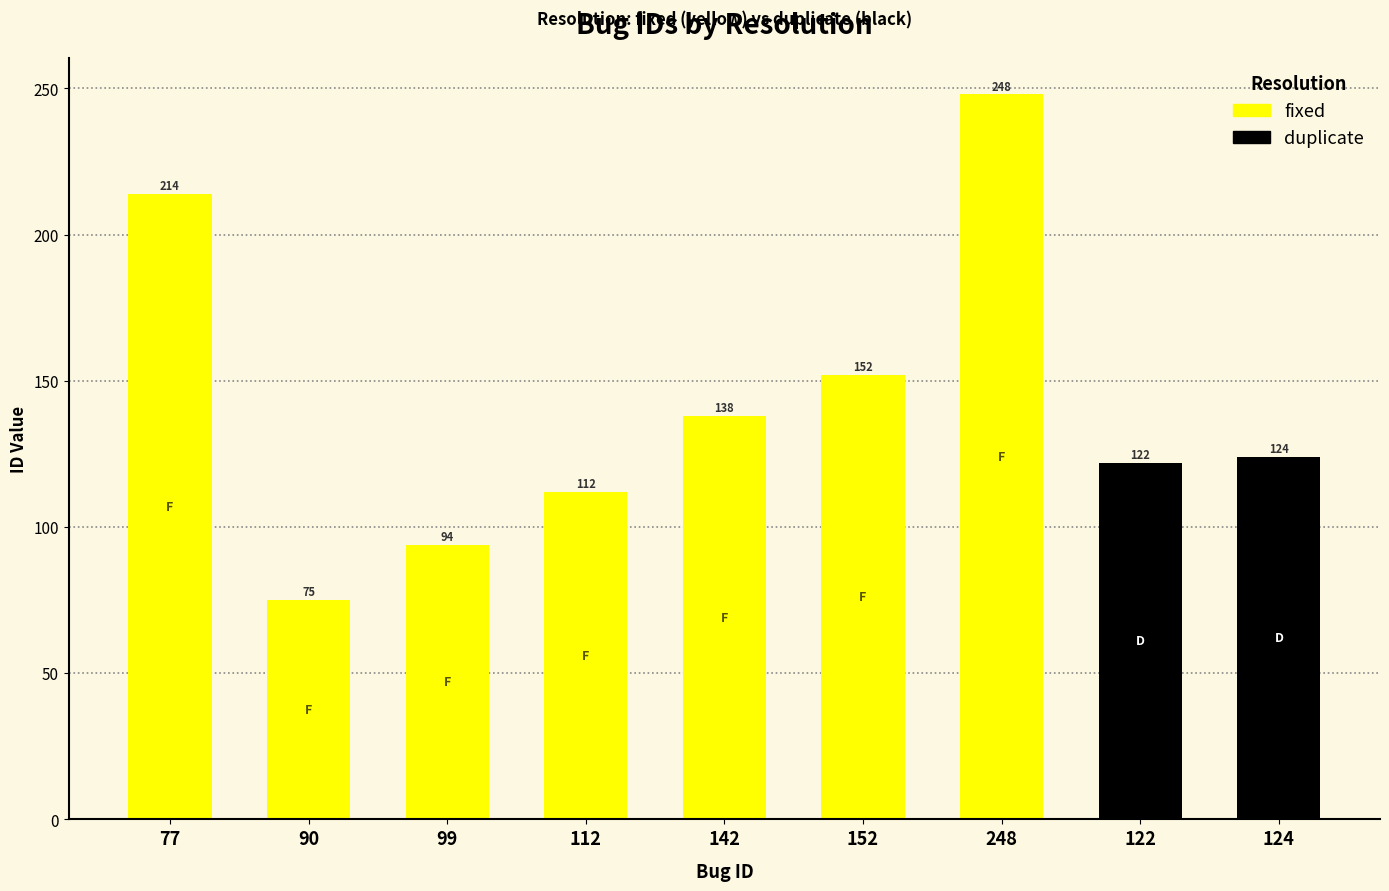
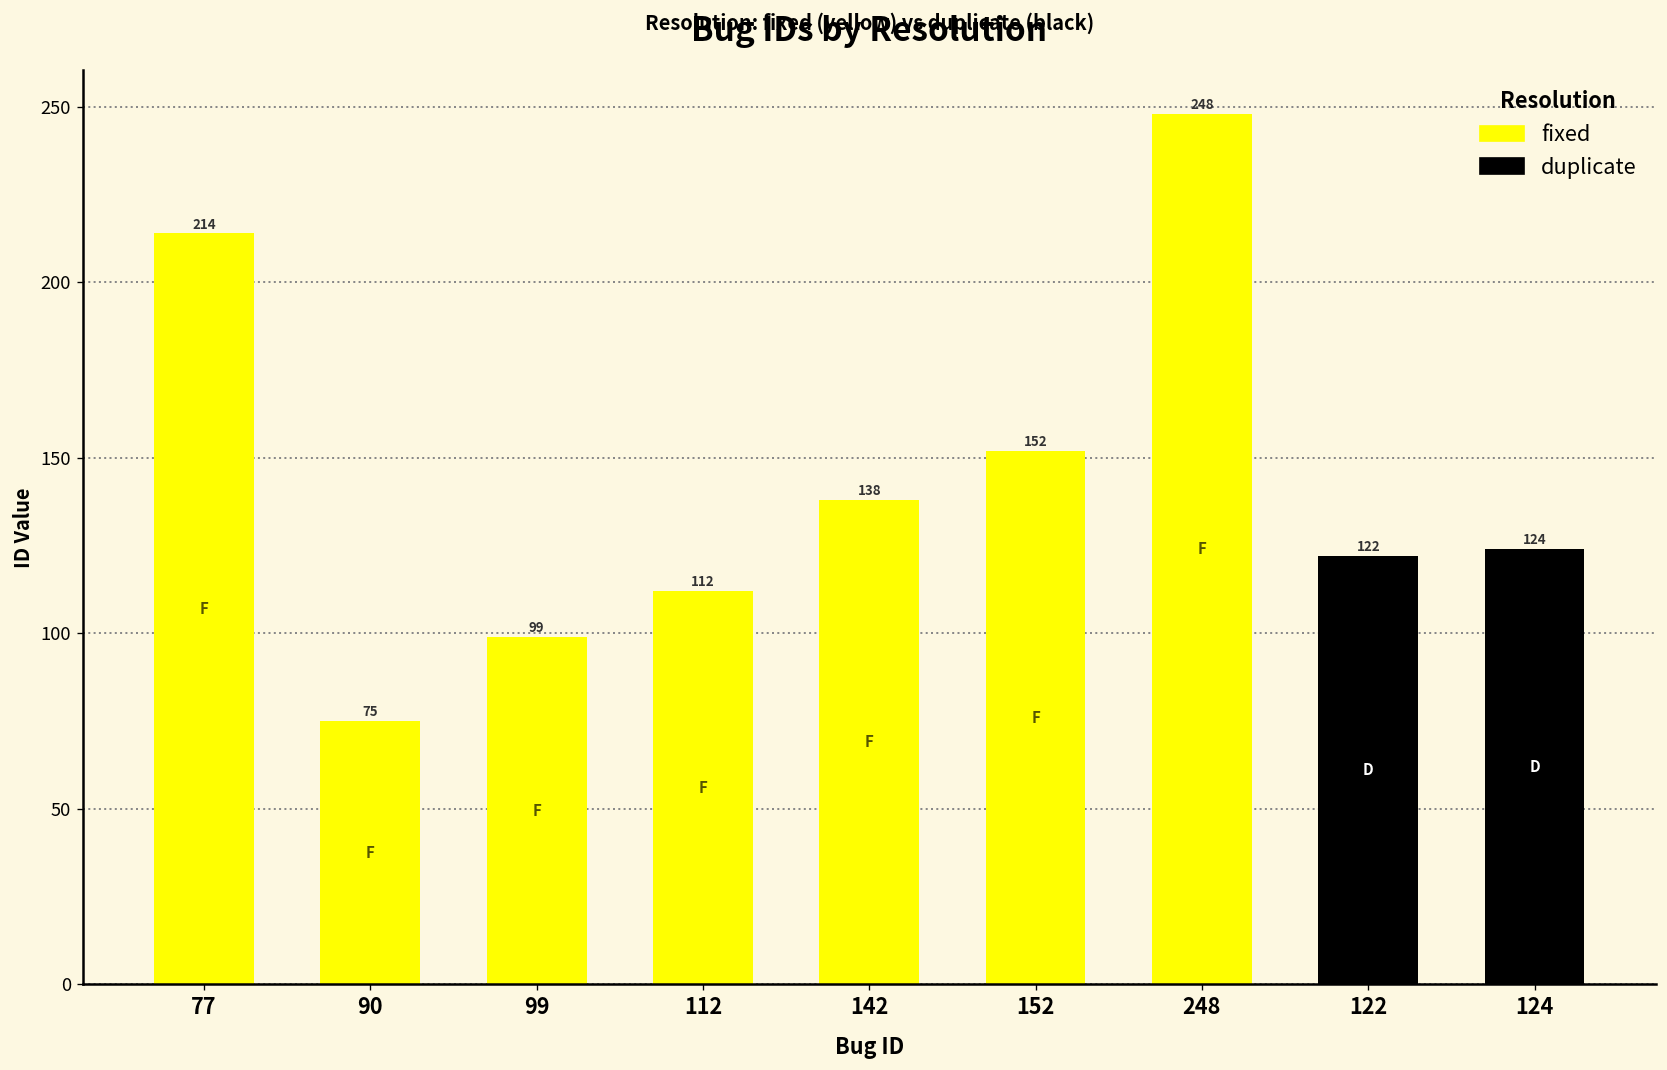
  {
    "77": 214,
    "90": 75,
-   "99": 94,
+   "99": 99,
    "112": 112,
    "142": 138,
    "152": 152,
    "248": 248,
    "122": 122,
    "124": 124
  }
